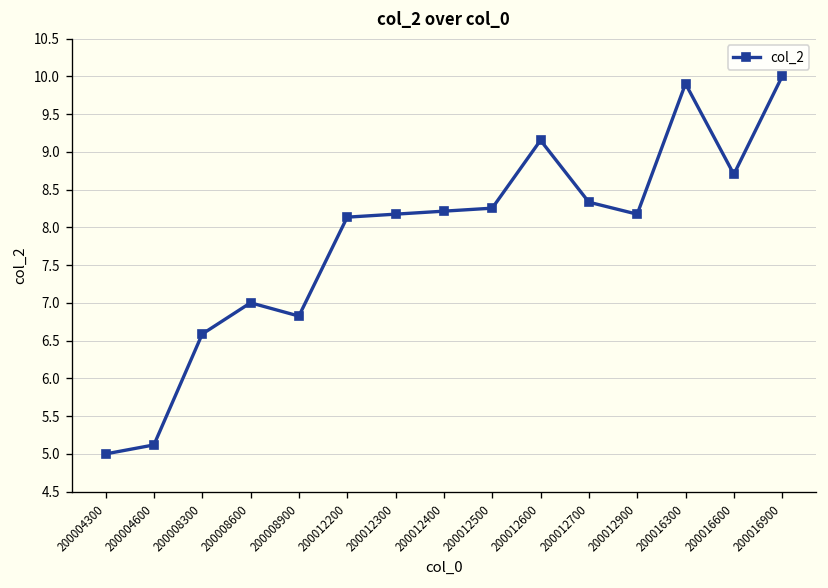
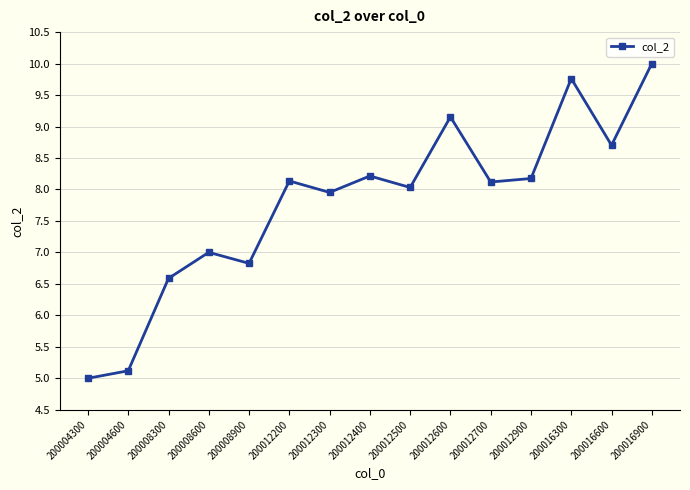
  {
    "200004300": 5.0,
    "200004600": 5.1,
    "200008300": 6.6,
    "200008600": 7.0,
    "200008900": 6.8,
    "200012200": 8.1,
-   "200012300": 8.2,
+   "200012300": 8.0,
    "200012400": 8.2,
-   "200012500": 8.3,
+   "200012500": 8.0,
    "200012600": 9.2,
-   "200012700": 8.3,
+   "200012700": 8.1,
    "200012900": 8.2,
-   "200016300": 9.9,
+   "200016300": 9.8,
    "200016600": 8.7,
    "200016900": 10.0
  }
